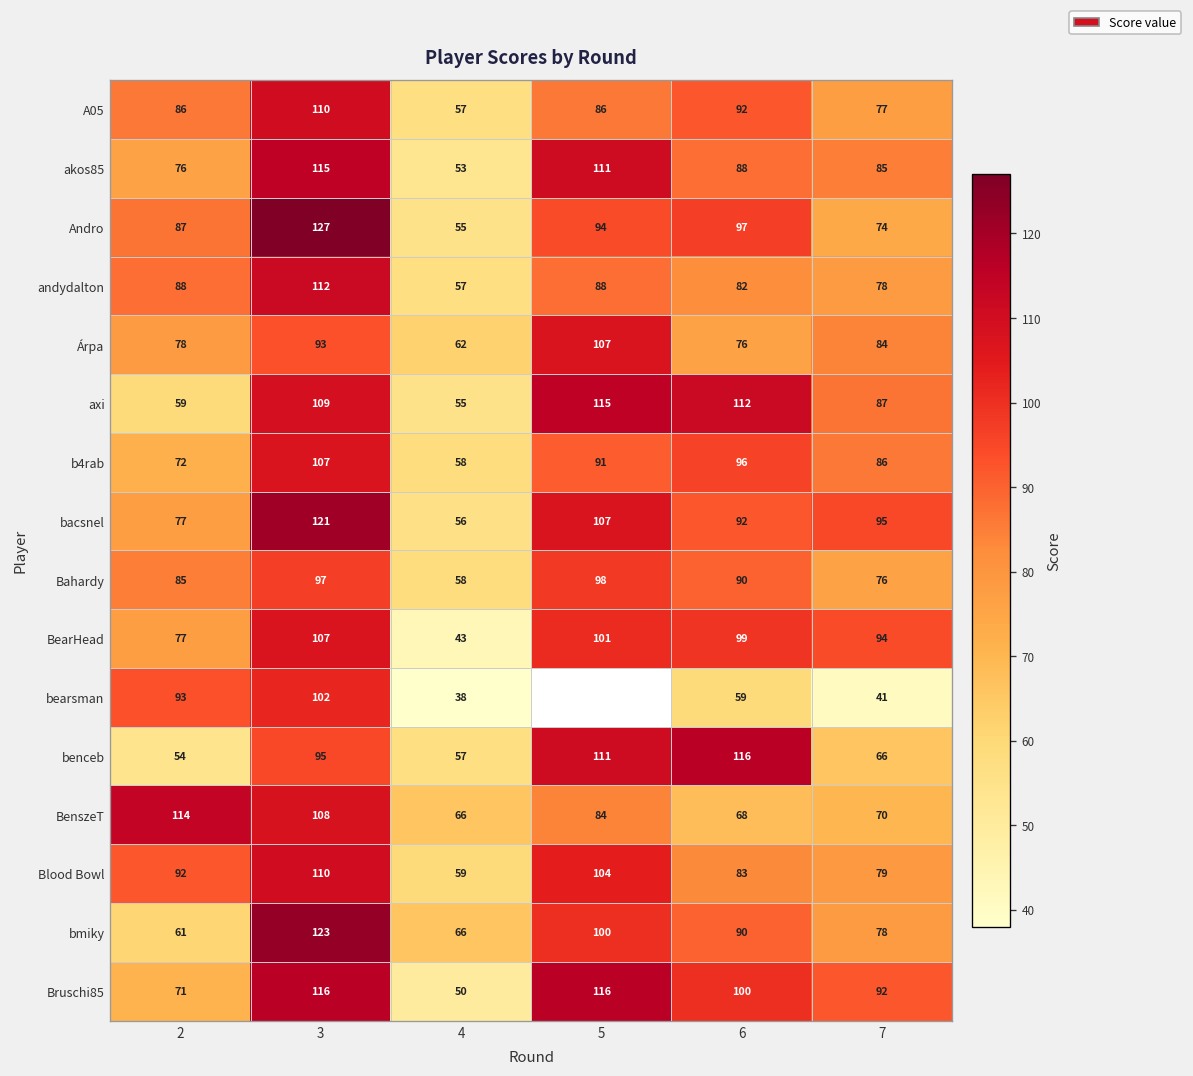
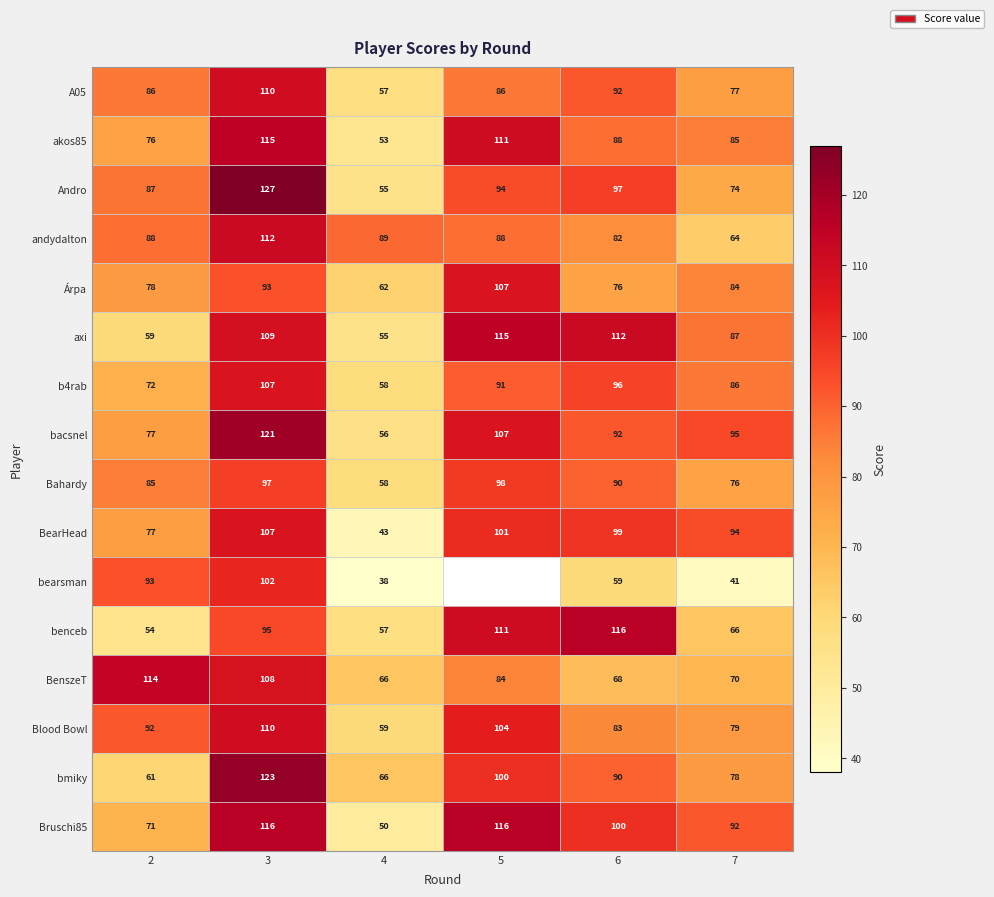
  {
    "A05": {
      "2": 86,
      "3": 110,
      "4": 57,
      "5": 86,
      "6": 92,
      "7": 77
    },
    "akos85": {
      "2": 76,
      "3": 115,
      "4": 53,
      "5": 111,
      "6": 88,
      "7": 85
    },
    "Andro": {
      "2": 87,
      "3": 127,
      "4": 55,
      "5": 94,
      "6": 97,
      "7": 74
    },
    "andydalton": {
      "2": 88,
      "3": 112,
-     "4": 57,
+     "4": 89,
      "5": 88,
      "6": 82,
-     "7": 78
+     "7": 64
    },
    "Árpa": {
      "2": 78,
      "3": 93,
      "4": 62,
      "5": 107,
      "6": 76,
      "7": 84
    },
    "axi": {
      "2": 59,
      "3": 109,
      "4": 55,
      "5": 115,
      "6": 112,
      "7": 87
    },
    "b4rab": {
      "2": 72,
      "3": 107,
      "4": 58,
      "5": 91,
      "6": 96,
      "7": 86
    },
    "bacsnel": {
      "2": 77,
      "3": 121,
      "4": 56,
      "5": 107,
      "6": 92,
      "7": 95
    },
    "Bahardy": {
      "2": 85,
      "3": 97,
      "4": 58,
      "5": 98,
      "6": 90,
      "7": 76
    },
    "BearHead": {
      "2": 77,
      "3": 107,
      "4": 43,
      "5": 101,
      "6": 99,
      "7": 94
    },
    "bearsman": {
      "2": 93,
      "3": 102,
      "4": 38,
      "6": 59,
      "7": 41
    },
    "benceb": {
      "2": 54,
      "3": 95,
      "4": 57,
      "5": 111,
      "6": 116,
      "7": 66
    },
    "BenszeT": {
      "2": 114,
      "3": 108,
      "4": 66,
      "5": 84,
      "6": 68,
      "7": 70
    },
    "Blood Bowl": {
      "2": 92,
      "3": 110,
      "4": 59,
      "5": 104,
      "6": 83,
      "7": 79
    },
    "bmiky": {
      "2": 61,
      "3": 123,
      "4": 66,
      "5": 100,
      "6": 90,
      "7": 78
    },
    "Bruschi85": {
      "2": 71,
      "3": 116,
      "4": 50,
      "5": 116,
      "6": 100,
      "7": 92
    }
  }
